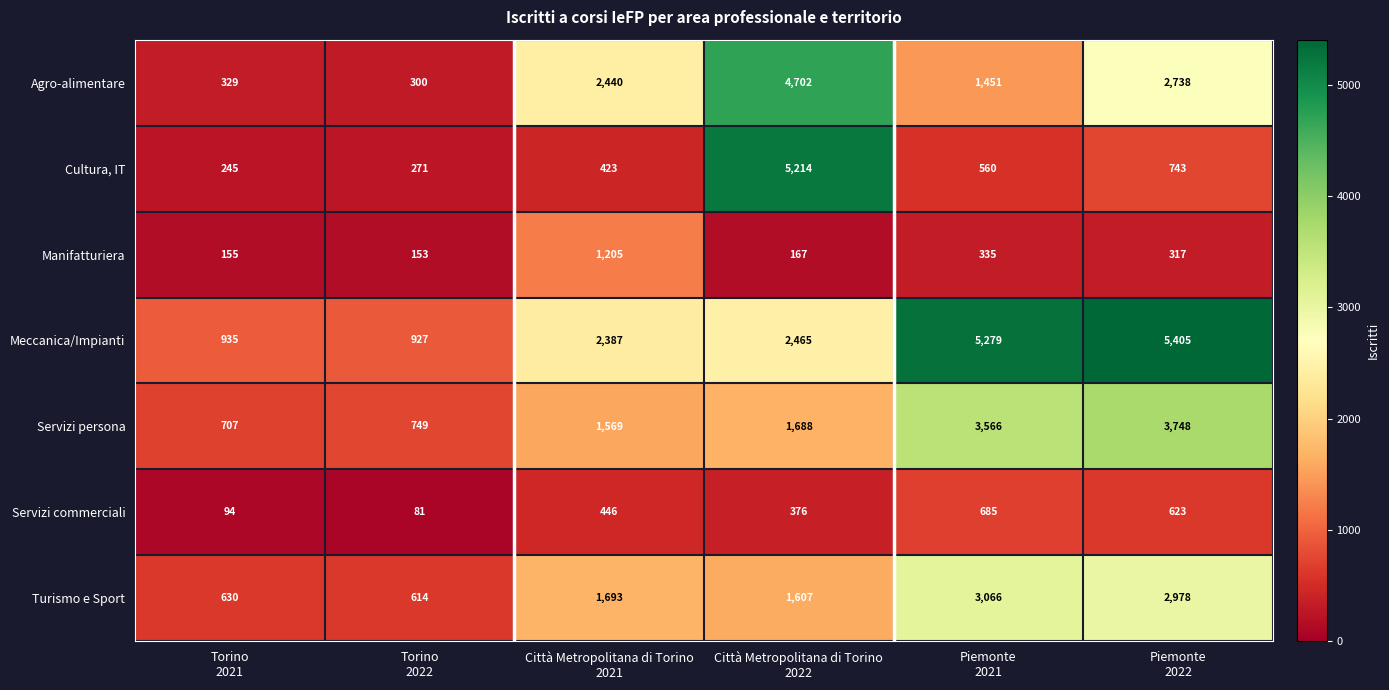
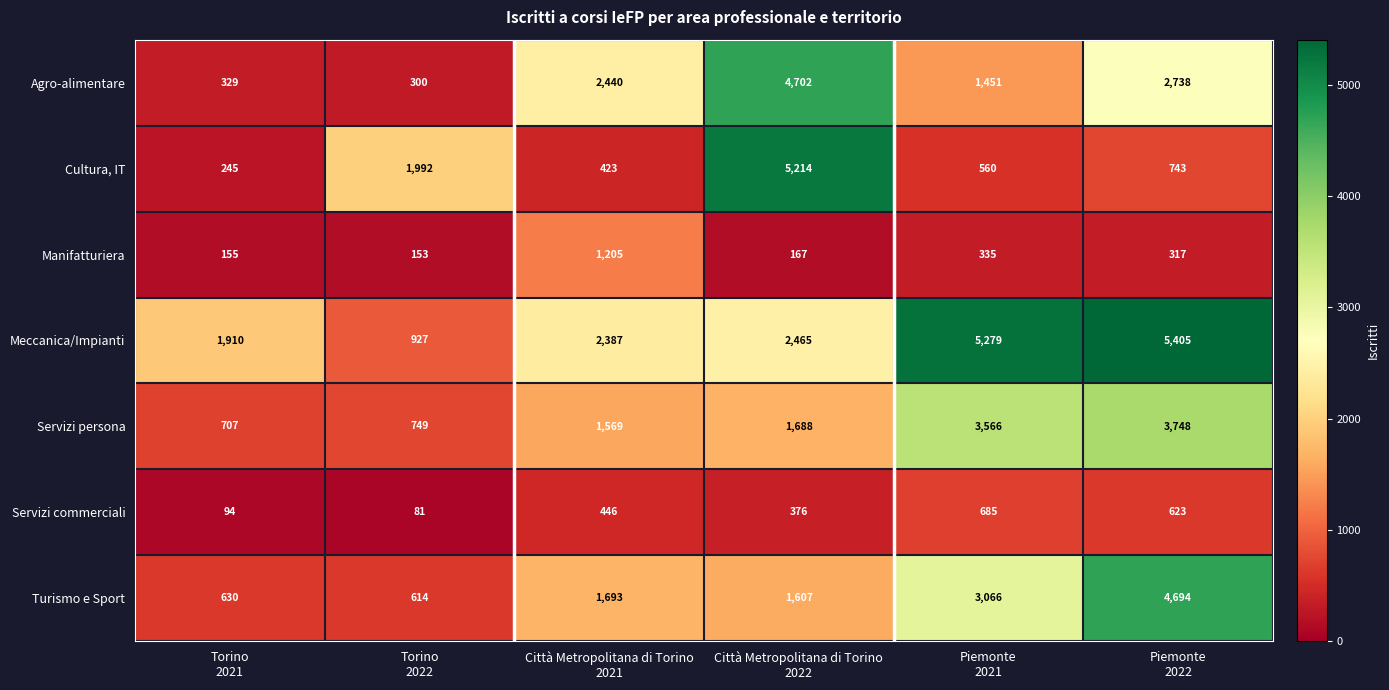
  {
    "Agro-alimentare": {
      "Torino 2021": "329",
      "Torino 2022": "300",
      "Città Metropolitana di Torino 2021": "2,440",
      "Città Metropolitana di Torino 2022": "4,702",
      "Piemonte 2021": "1,451",
      "Piemonte 2022": "2,738"
    },
    "Cultura, IT": {
      "Torino 2021": "245",
-     "Torino 2022": "271",
+     "Torino 2022": "1,992",
      "Città Metropolitana di Torino 2021": "423",
      "Città Metropolitana di Torino 2022": "5,214",
      "Piemonte 2021": "560",
      "Piemonte 2022": "743"
    },
    "Manifatturiera": {
      "Torino 2021": "155",
      "Torino 2022": "153",
      "Città Metropolitana di Torino 2021": "1,205",
      "Città Metropolitana di Torino 2022": "167",
      "Piemonte 2021": "335",
      "Piemonte 2022": "317"
    },
    "Meccanica/Impianti": {
-     "Torino 2021": "935",
+     "Torino 2021": "1,910",
      "Torino 2022": "927",
      "Città Metropolitana di Torino 2021": "2,387",
      "Città Metropolitana di Torino 2022": "2,465",
      "Piemonte 2021": "5,279",
      "Piemonte 2022": "5,405"
    },
    "Servizi persona": {
      "Torino 2021": "707",
      "Torino 2022": "749",
      "Città Metropolitana di Torino 2021": "1,569",
      "Città Metropolitana di Torino 2022": "1,688",
      "Piemonte 2021": "3,566",
      "Piemonte 2022": "3,748"
    },
    "Servizi commerciali": {
      "Torino 2021": "94",
      "Torino 2022": "81",
      "Città Metropolitana di Torino 2021": "446",
      "Città Metropolitana di Torino 2022": "376",
      "Piemonte 2021": "685",
      "Piemonte 2022": "623"
    },
    "Turismo e Sport": {
      "Torino 2021": "630",
      "Torino 2022": "614",
      "Città Metropolitana di Torino 2021": "1,693",
      "Città Metropolitana di Torino 2022": "1,607",
      "Piemonte 2021": "3,066",
-     "Piemonte 2022": "2,978"
+     "Piemonte 2022": "4,694"
    }
  }
